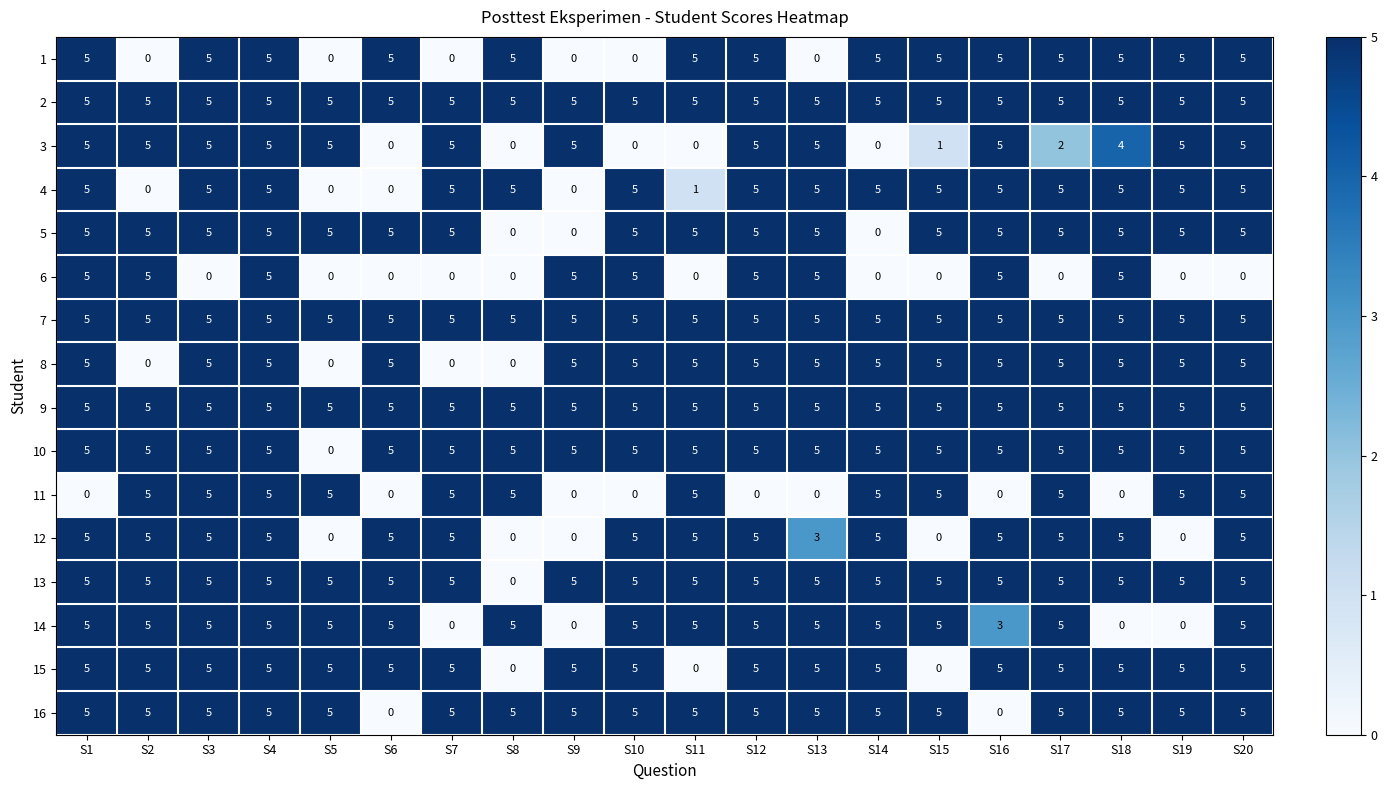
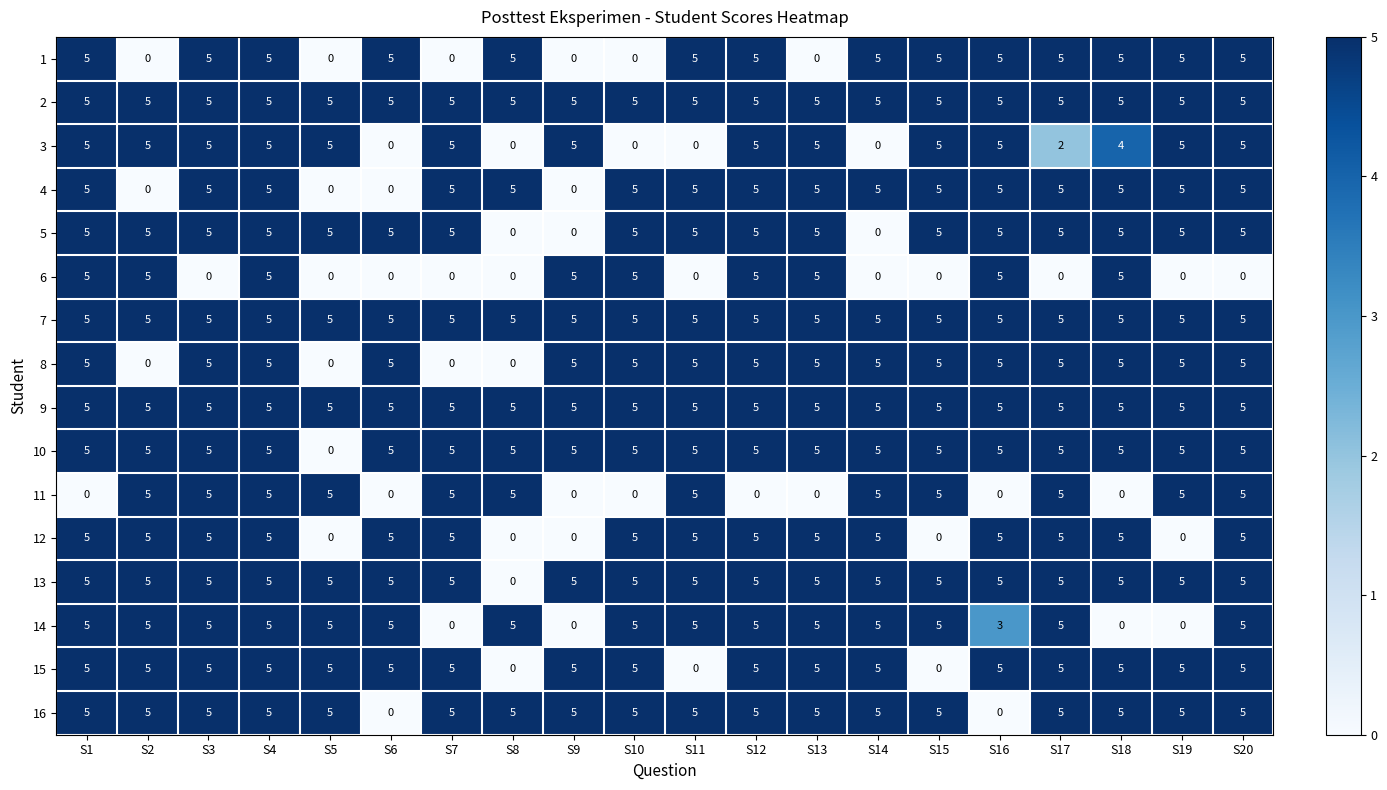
  {
    "3": {
      "S1": 5,
      "S2": 5,
      "S3": 5,
      "S4": 5,
      "S5": 5,
      "S6": 0,
      "S7": 5,
      "S8": 0,
      "S9": 5,
      "S10": 0,
      "S11": 0,
      "S12": 5,
      "S13": 5,
      "S14": 0,
-     "S15": 1,
+     "S15": 5,
      "S16": 5,
      "S17": 2,
      "S18": 4,
      "S19": 5,
      "S20": 5
    },
    "4": {
      "S1": 5,
      "S2": 0,
      "S3": 5,
      "S4": 5,
      "S5": 0,
      "S6": 0,
      "S7": 5,
      "S8": 5,
      "S9": 0,
      "S10": 5,
-     "S11": 1,
+     "S11": 5,
      "S12": 5,
      "S13": 5,
      "S14": 5,
      "S15": 5,
      "S16": 5,
      "S17": 5,
      "S18": 5,
      "S19": 5,
      "S20": 5
    },
    "12": {
      "S1": 5,
      "S2": 5,
      "S3": 5,
      "S4": 5,
      "S5": 0,
      "S6": 5,
      "S7": 5,
      "S8": 0,
      "S9": 0,
      "S10": 5,
      "S11": 5,
      "S12": 5,
-     "S13": 3,
+     "S13": 5,
      "S14": 5,
      "S15": 0,
      "S16": 5,
      "S17": 5,
      "S18": 5,
      "S19": 0,
      "S20": 5
    }
  }
